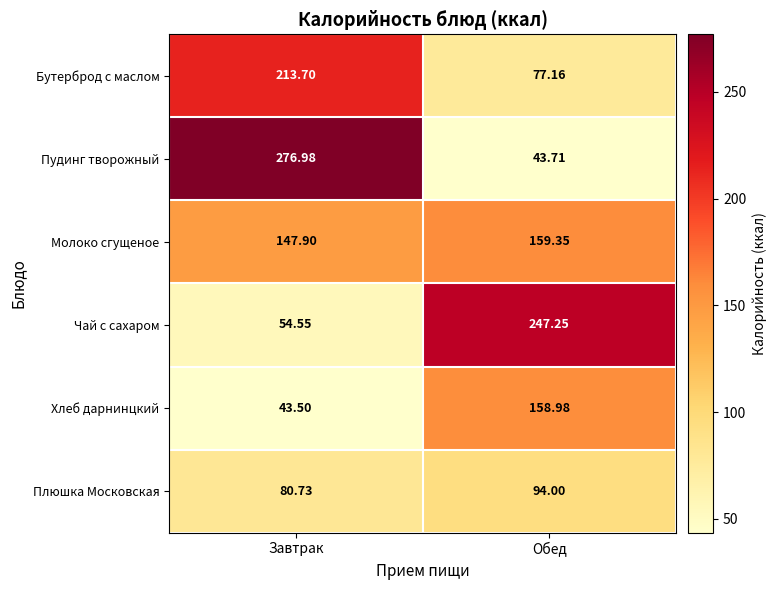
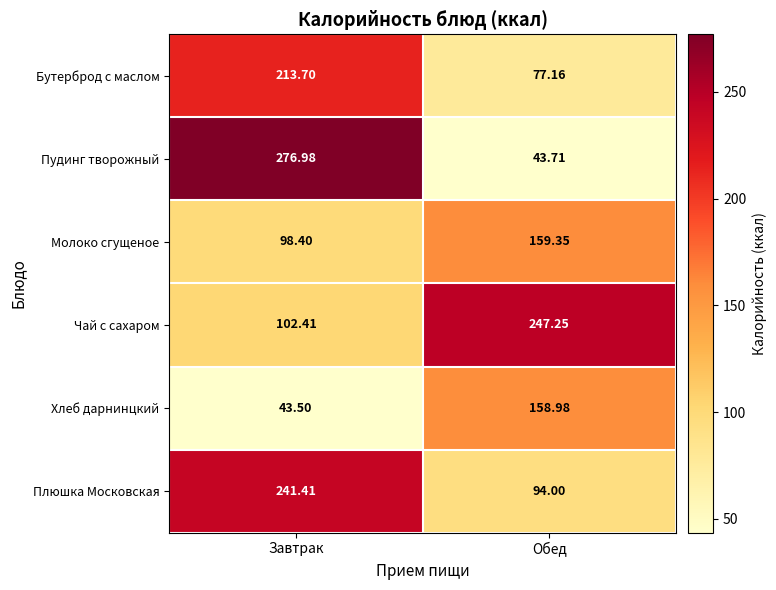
  {
    "Бутерброд с маслом": {
      "Завтрак": 213.70,
      "Обед": 77.16
    },
    "Пудинг творожный": {
      "Завтрак": 276.98,
      "Обед": 43.71
    },
    "Молоко сгущеное": {
-     "Завтрак": 147.90,
+     "Завтрак": 98.40,
      "Обед": 159.35
    },
    "Чай с сахаром": {
-     "Завтрак": 54.55,
+     "Завтрак": 102.41,
      "Обед": 247.25
    },
    "Хлеб дарнинцкий": {
      "Завтрак": 43.50,
      "Обед": 158.98
    },
    "Плюшка Московская": {
-     "Завтрак": 80.73,
+     "Завтрак": 241.41,
      "Обед": 94.00
    }
  }
